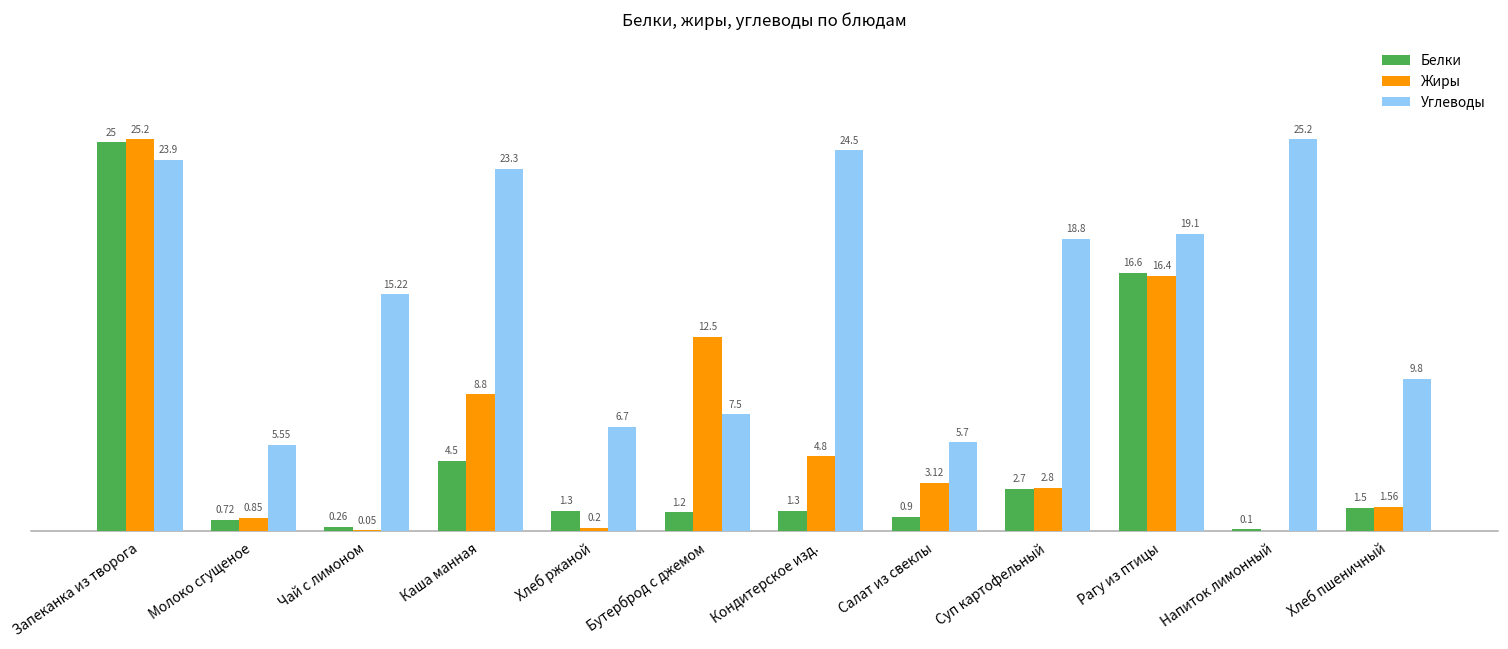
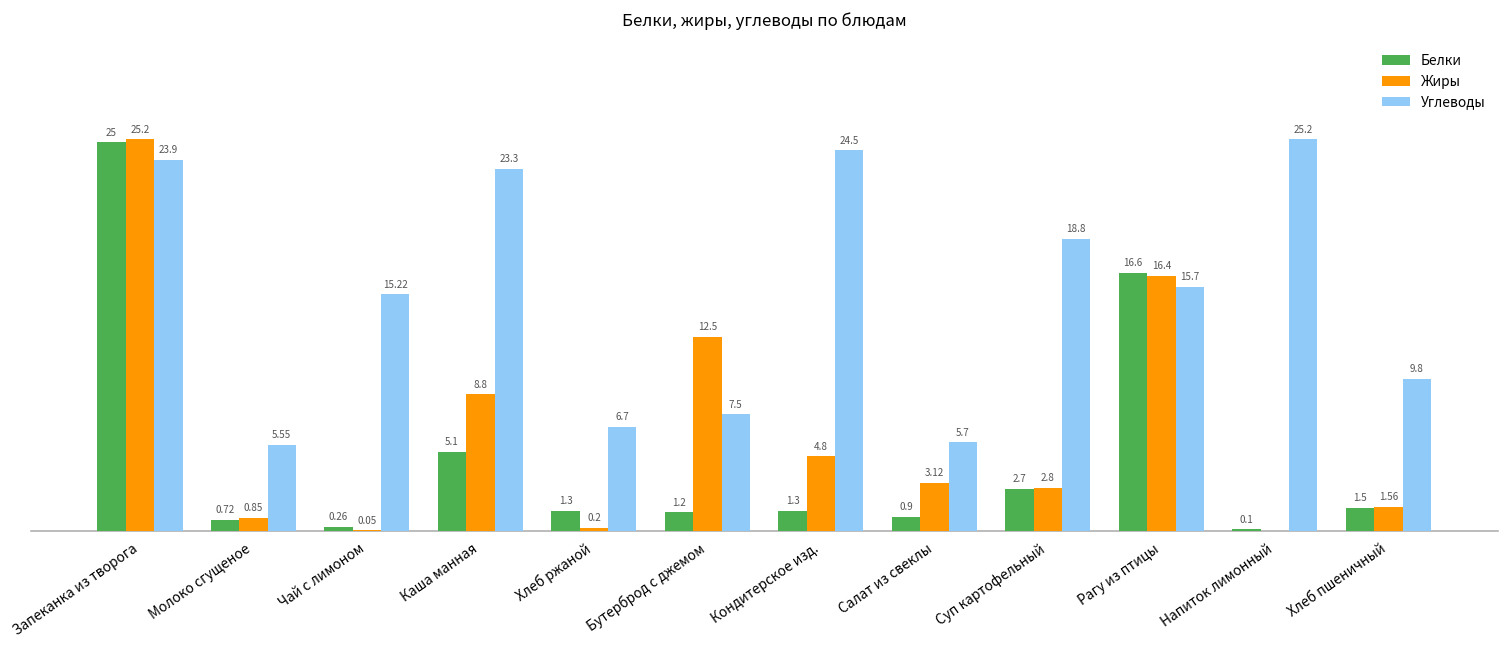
  {
    "Белки": {
      "Запеканка из творога": 25,
      "Молоко сгущеное": 0.72,
      "Чай с лимоном": 0.26,
-     "Каша манная": 4.5,
+     "Каша манная": 5.1,
      "Хлеб ржаной": 1.3,
      "Бутерброд с джемом": 1.2,
      "Кондитерское изд.": 1.3,
      "Салат из свеклы": 0.9,
      "Суп картофельный": 2.7,
      "Рагу из птицы": 16.6,
      "Напиток лимонный": 0.1,
      "Хлеб пшеничный": 1.5
    },
    "Жиры": {
      "Запеканка из творога": 25.2,
      "Молоко сгущеное": 0.85,
      "Чай с лимоном": 0.05,
      "Каша манная": 8.8,
      "Хлеб ржаной": 0.2,
      "Бутерброд с джемом": 12.5,
      "Кондитерское изд.": 4.8,
      "Салат из свеклы": 3.12,
      "Суп картофельный": 2.8,
      "Рагу из птицы": 16.4,
      "Хлеб пшеничный": 1.56
    },
    "Углеводы": {
      "Запеканка из творога": 23.9,
      "Молоко сгущеное": 5.55,
      "Чай с лимоном": 15.22,
      "Каша манная": 23.3,
      "Хлеб ржаной": 6.7,
      "Бутерброд с джемом": 7.5,
      "Кондитерское изд.": 24.5,
      "Салат из свеклы": 5.7,
      "Суп картофельный": 18.8,
-     "Рагу из птицы": 19.1,
+     "Рагу из птицы": 15.7,
      "Напиток лимонный": 25.2,
      "Хлеб пшеничный": 9.8
    }
  }
